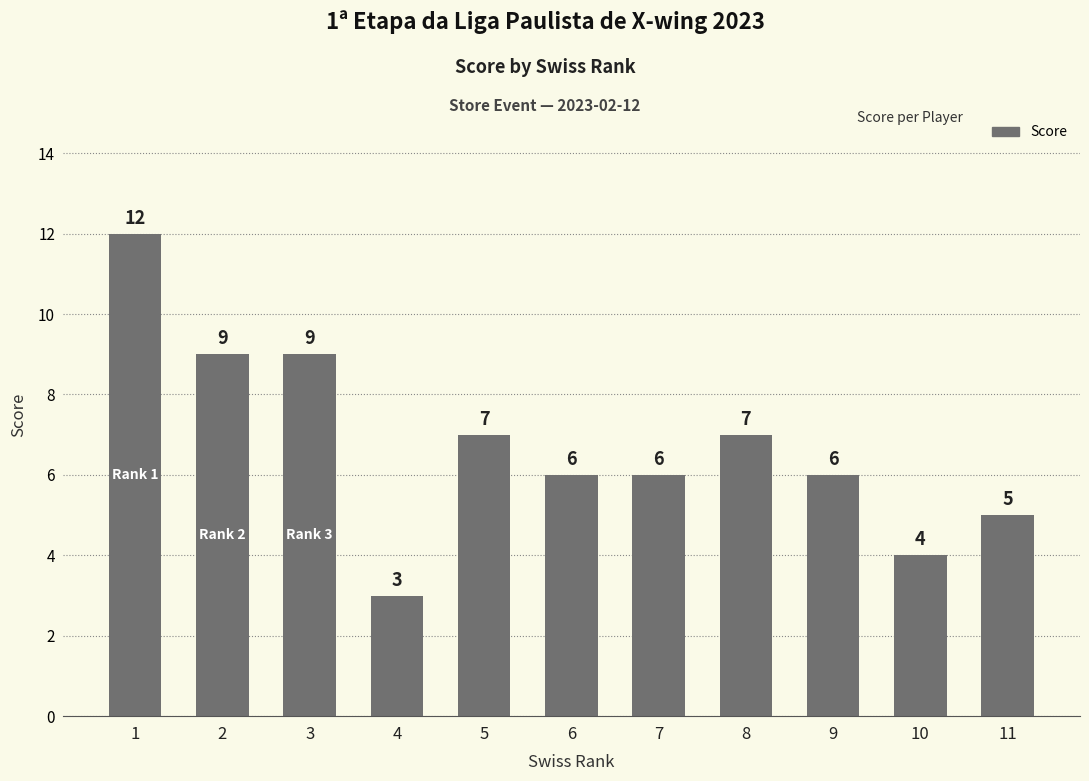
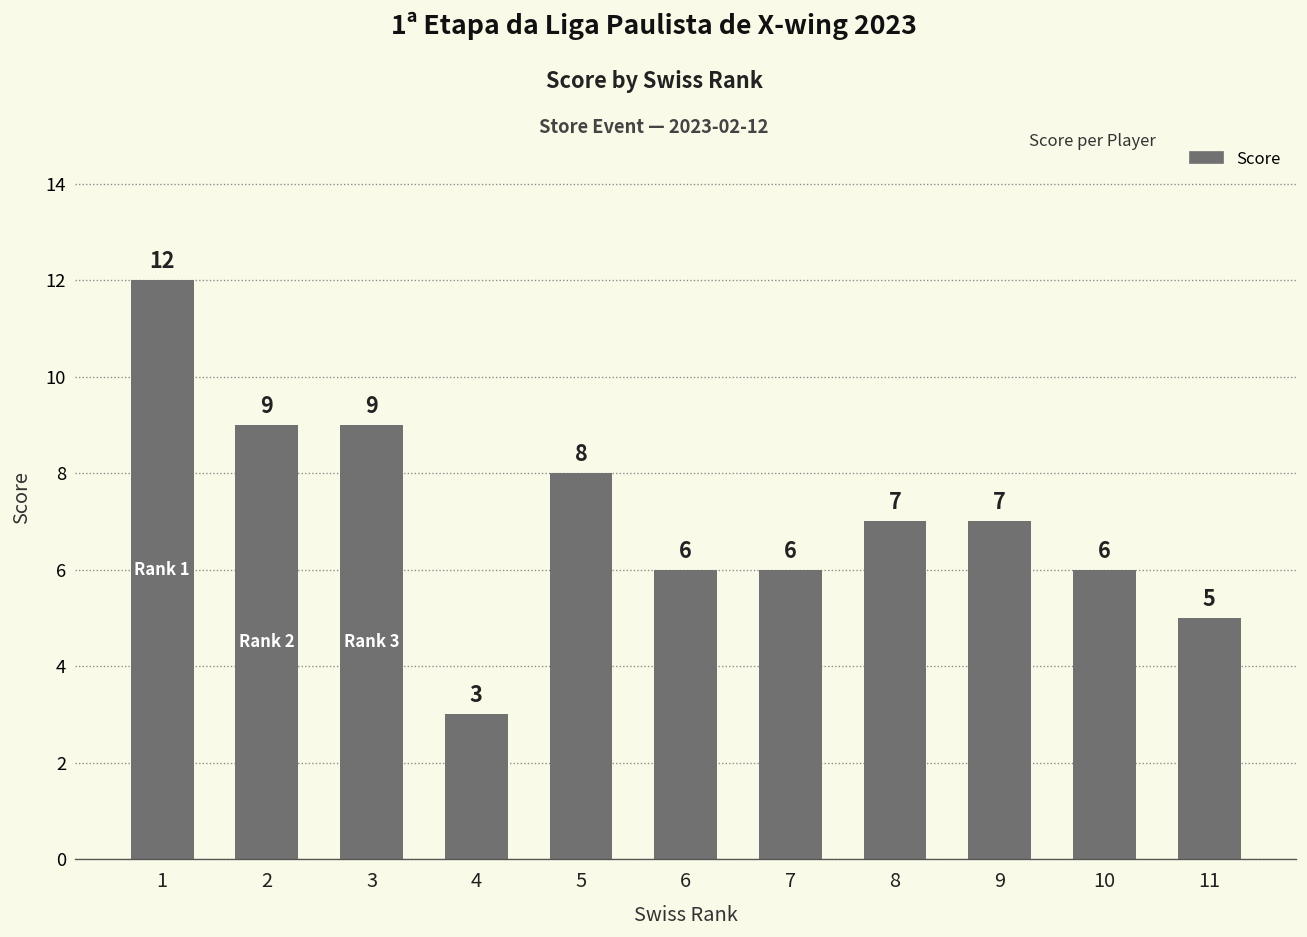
  {
    "1": 12,
    "2": 9,
    "3": 9,
    "4": 3,
-   "5": 7,
+   "5": 8,
    "6": 6,
    "7": 6,
    "8": 7,
-   "9": 6,
-   "10": 4,
+   "9": 7,
+   "10": 6,
    "11": 5
  }
